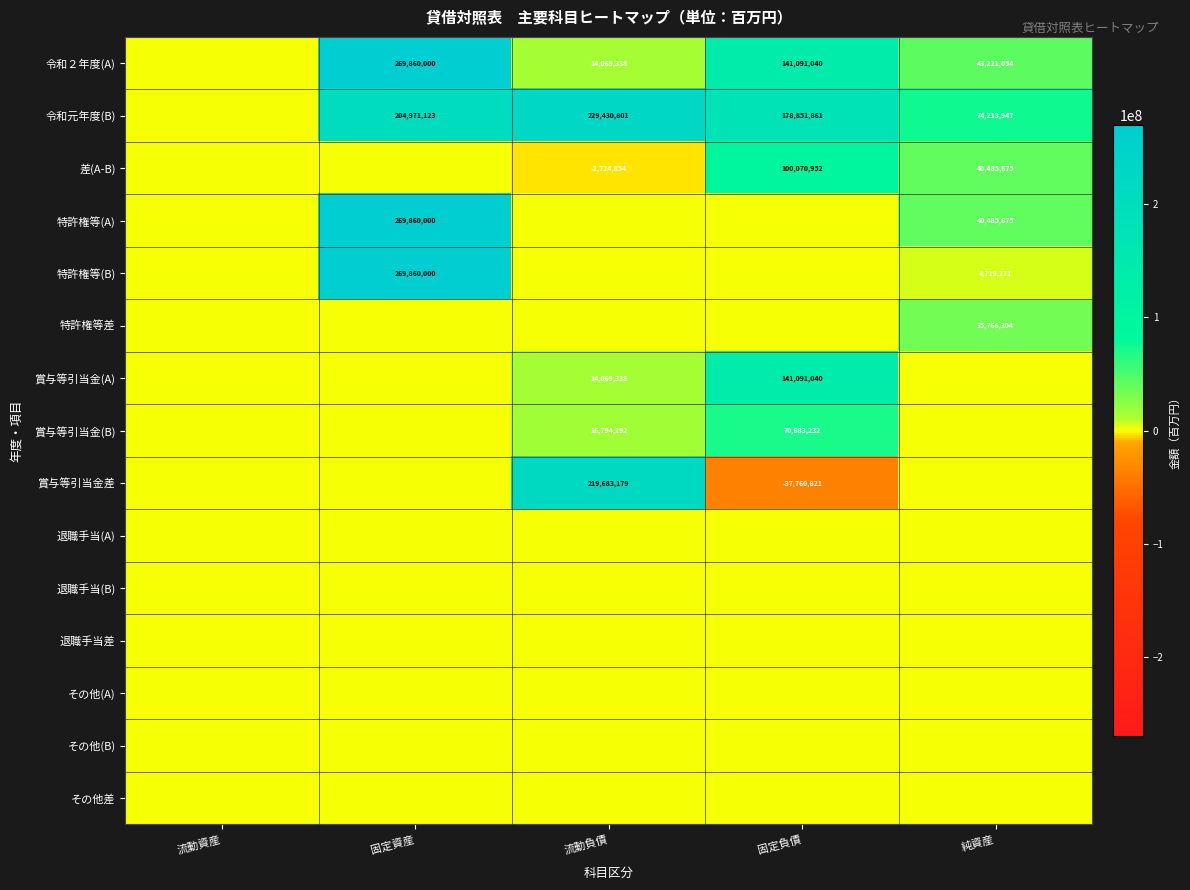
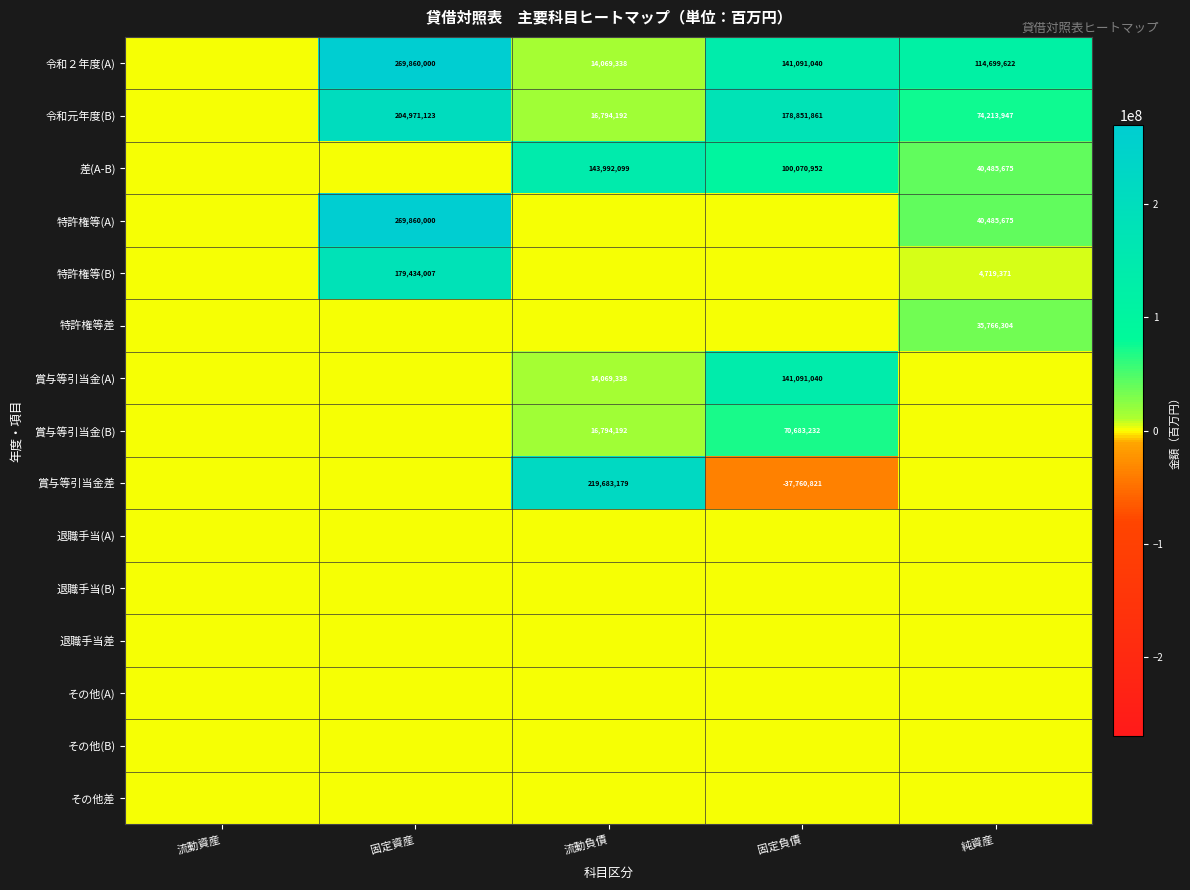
  {
    "令和２年度(A)": {
      "固定資産": "269,860,000",
      "流動負債": "14,069,338",
      "固定負債": "141,091,040",
-     "純資産": "43,221,054"
+     "純資産": "114,699,622"
    },
    "令和元年度(B)": {
      "固定資産": "204,971,123",
-     "流動負債": "229,430,801",
+     "流動負債": "16,794,192",
      "固定負債": "178,851,861",
      "純資産": "74,213,947"
    },
    "差(A-B)": {
-     "流動負債": "-2,724,854",
+     "流動負債": "143,992,099",
      "固定負債": "100,070,952",
      "純資産": "40,485,675"
    },
    "特許権等(A)": {
      "固定資産": "269,860,000",
      "純資産": "40,485,675"
    },
    "特許権等(B)": {
-     "固定資産": "269,860,000",
+     "固定資産": "179,434,007",
      "純資産": "4,719,371"
    },
    "特許権等差": {
      "純資産": "35,766,304"
    },
    "賞与等引当金(A)": {
      "流動負債": "14,069,338",
      "固定負債": "141,091,040"
    },
    "賞与等引当金(B)": {
      "流動負債": "16,794,192",
      "固定負債": "70,683,232"
    },
    "賞与等引当金差": {
      "流動負債": "219,683,179",
      "固定負債": "-37,760,821"
    }
  }
